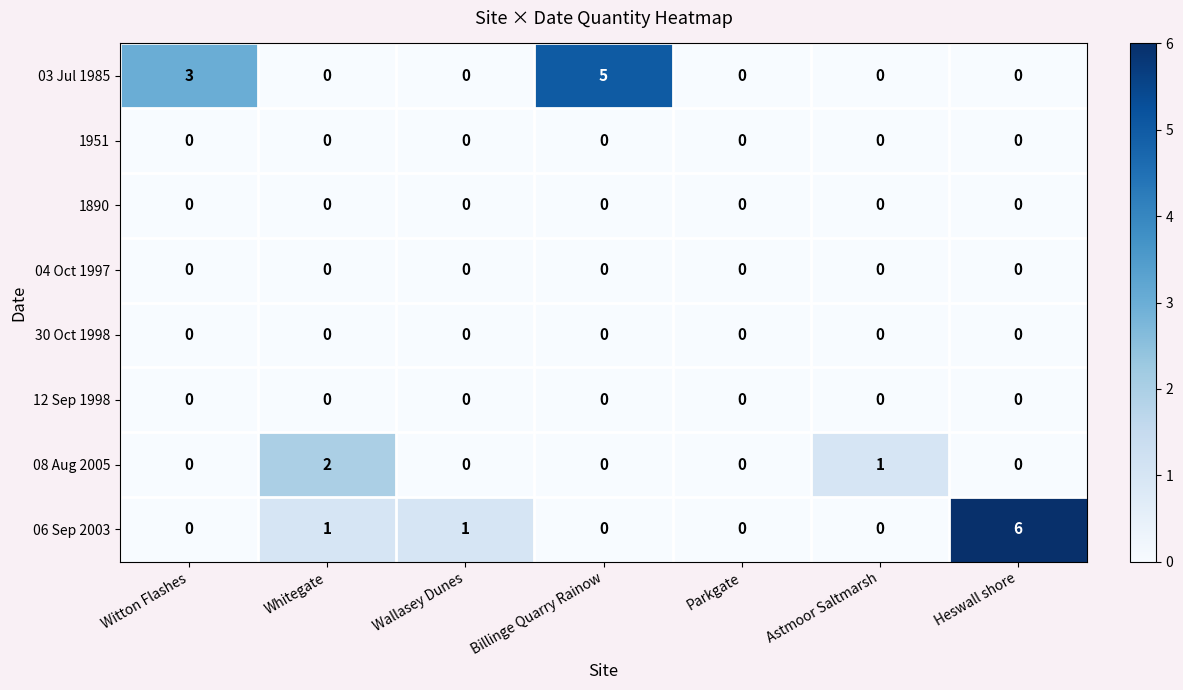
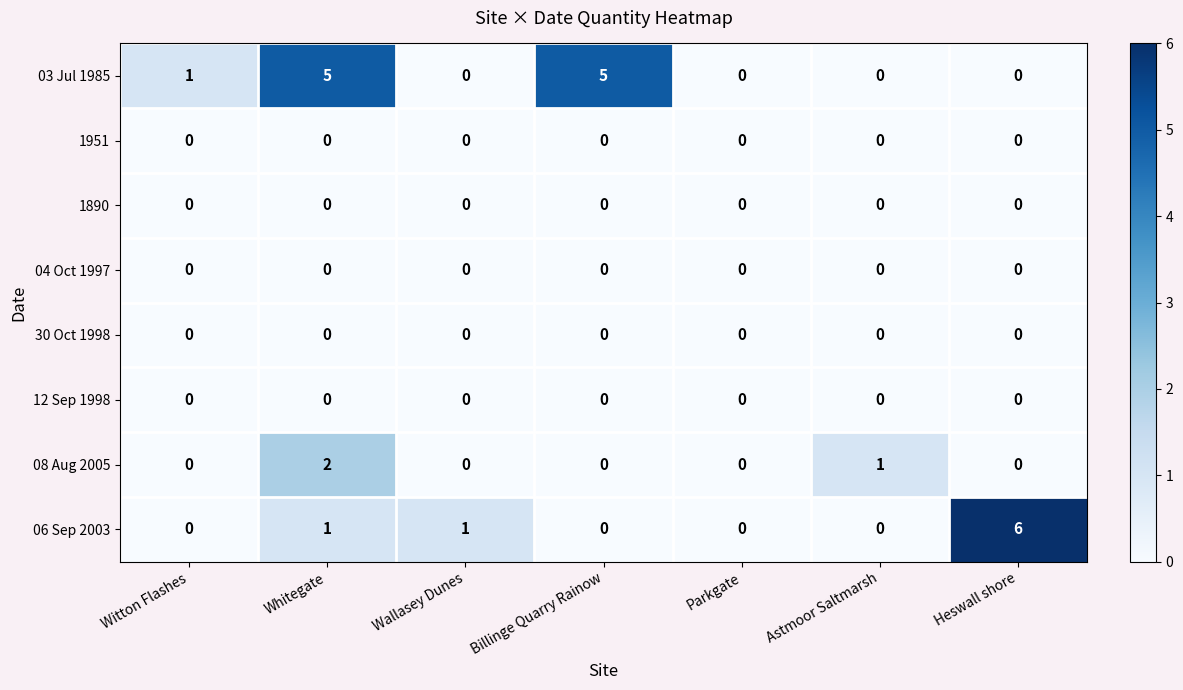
  {
    "03 Jul 1985": {
-     "Witton Flashes": 3,
-     "Whitegate": 0,
+     "Witton Flashes": 1,
+     "Whitegate": 5,
      "Wallasey Dunes": 0,
      "Billinge Quarry Rainow": 5,
      "Parkgate": 0,
      "Astmoor Saltmarsh": 0,
      "Heswall shore": 0
    },
    "1951": {
      "Witton Flashes": 0,
      "Whitegate": 0,
      "Wallasey Dunes": 0,
      "Billinge Quarry Rainow": 0,
      "Parkgate": 0,
      "Astmoor Saltmarsh": 0,
      "Heswall shore": 0
    },
    "1890": {
      "Witton Flashes": 0,
      "Whitegate": 0,
      "Wallasey Dunes": 0,
      "Billinge Quarry Rainow": 0,
      "Parkgate": 0,
      "Astmoor Saltmarsh": 0,
      "Heswall shore": 0
    },
    "04 Oct 1997": {
      "Witton Flashes": 0,
      "Whitegate": 0,
      "Wallasey Dunes": 0,
      "Billinge Quarry Rainow": 0,
      "Parkgate": 0,
      "Astmoor Saltmarsh": 0,
      "Heswall shore": 0
    },
    "30 Oct 1998": {
      "Witton Flashes": 0,
      "Whitegate": 0,
      "Wallasey Dunes": 0,
      "Billinge Quarry Rainow": 0,
      "Parkgate": 0,
      "Astmoor Saltmarsh": 0,
      "Heswall shore": 0
    },
    "12 Sep 1998": {
      "Witton Flashes": 0,
      "Whitegate": 0,
      "Wallasey Dunes": 0,
      "Billinge Quarry Rainow": 0,
      "Parkgate": 0,
      "Astmoor Saltmarsh": 0,
      "Heswall shore": 0
    },
    "08 Aug 2005": {
      "Witton Flashes": 0,
      "Whitegate": 2,
      "Wallasey Dunes": 0,
      "Billinge Quarry Rainow": 0,
      "Parkgate": 0,
      "Astmoor Saltmarsh": 1,
      "Heswall shore": 0
    },
    "06 Sep 2003": {
      "Witton Flashes": 0,
      "Whitegate": 1,
      "Wallasey Dunes": 1,
      "Billinge Quarry Rainow": 0,
      "Parkgate": 0,
      "Astmoor Saltmarsh": 0,
      "Heswall shore": 6
    }
  }
